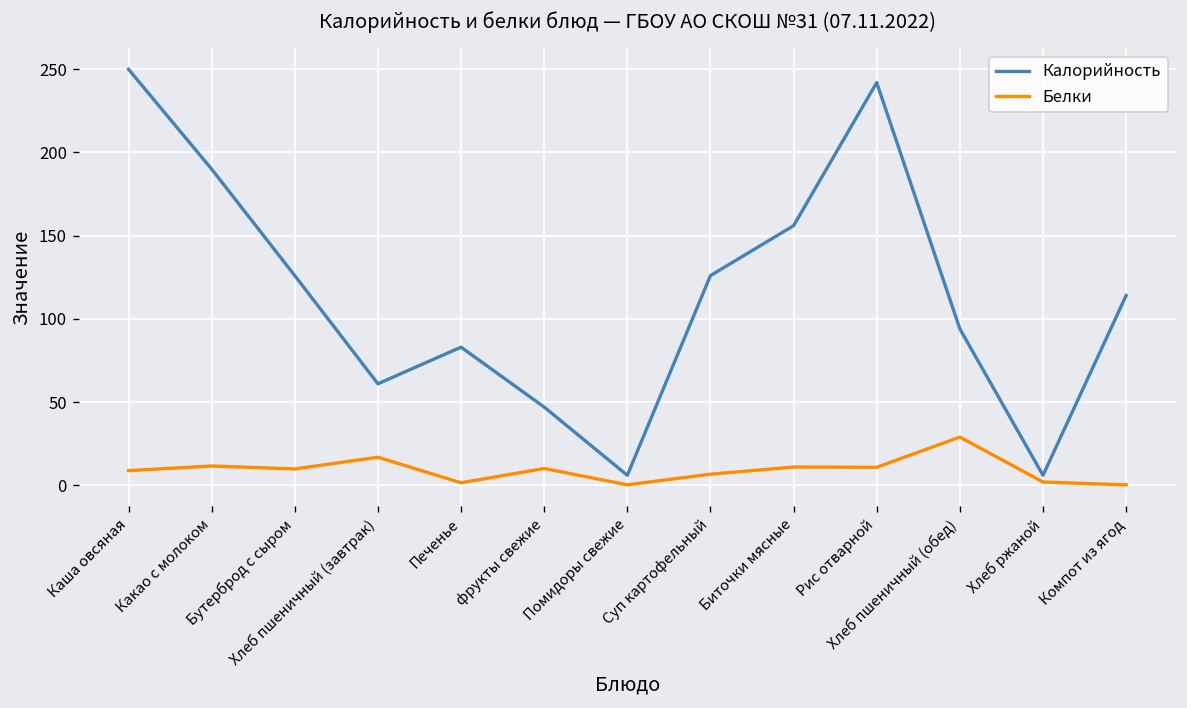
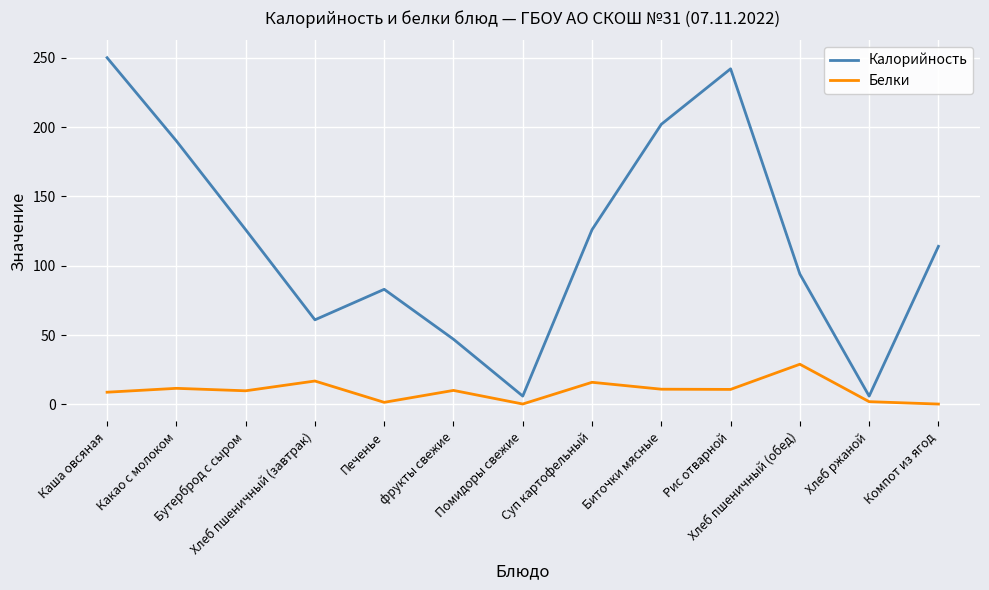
  {
    "Калорийность": {
      "Каша овсяная": 250,
      "Какао с молоком": 190,
      "Бутерброд с сыром": 126,
      "Хлеб пшеничный (завтрак)": 61,
      "Печенье": 83,
      "фрукты свежие": 47,
      "Помидоры свежие": 6,
      "Суп картофельный": 126,
-     "Биточки мясные": 156,
+     "Биточки мясные": 202,
      "Рис отварной": 242,
      "Хлеб пшеничный (обед)": 94,
      "Хлеб ржаной": 6,
      "Компот из ягод": 114
    },
    "Белки": {
      "Каша овсяная": 9,
      "Какао с молоком": 12,
      "Бутерброд с сыром": 10,
      "Хлеб пшеничный (завтрак)": 17,
      "Печенье": 2,
      "фрукты свежие": 10,
      "Помидоры свежие": 0,
-     "Суп картофельный": 7,
+     "Суп картофельный": 16,
      "Биточки мясные": 11,
      "Рис отварной": 11,
      "Хлеб пшеничный (обед)": 29,
      "Хлеб ржаной": 2,
      "Компот из ягод": 0
    }
  }
